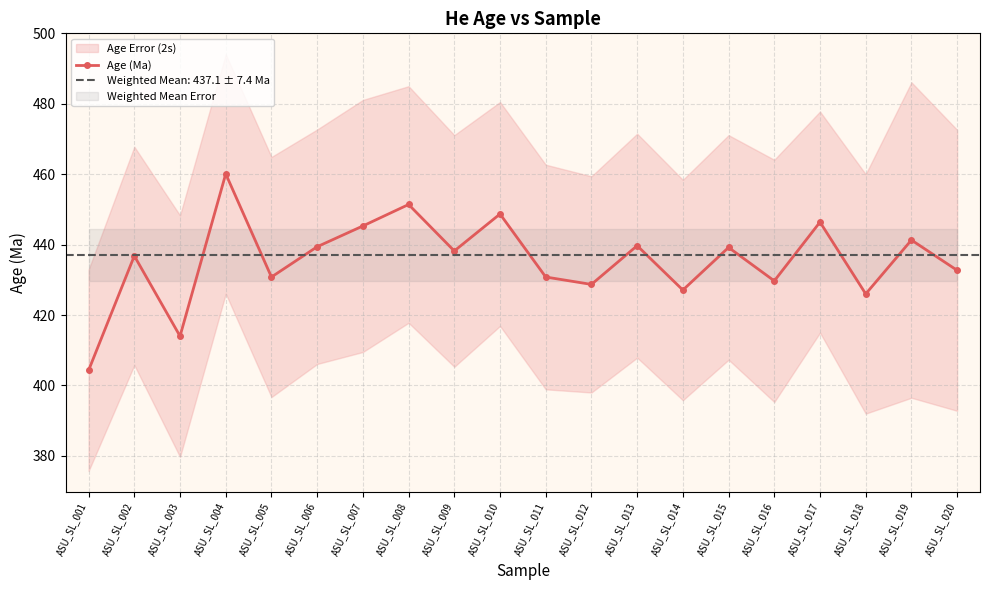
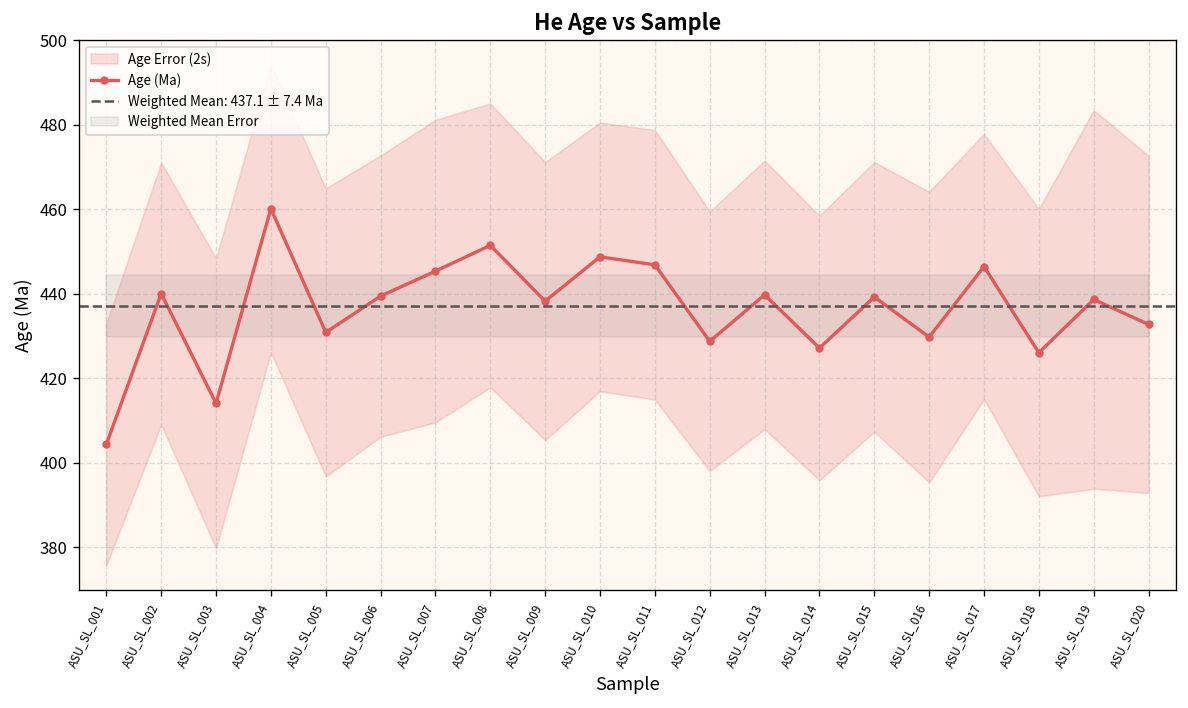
  {
    "Age (Ma)": {
      "ASU_SL_001": 404,
-     "ASU_SL_002": 437,
+     "ASU_SL_002": 440,
      "ASU_SL_003": 414,
      "ASU_SL_004": 460,
      "ASU_SL_005": 431,
      "ASU_SL_006": 439,
      "ASU_SL_007": 445,
      "ASU_SL_008": 451,
      "ASU_SL_009": 438,
      "ASU_SL_010": 449,
-     "ASU_SL_011": 431,
+     "ASU_SL_011": 447,
      "ASU_SL_012": 429,
      "ASU_SL_013": 440,
      "ASU_SL_014": 427,
      "ASU_SL_015": 439,
      "ASU_SL_016": 430,
      "ASU_SL_017": 446,
      "ASU_SL_018": 426,
-     "ASU_SL_019": 441,
+     "ASU_SL_019": 439,
      "ASU_SL_020": 433
    }
  }
